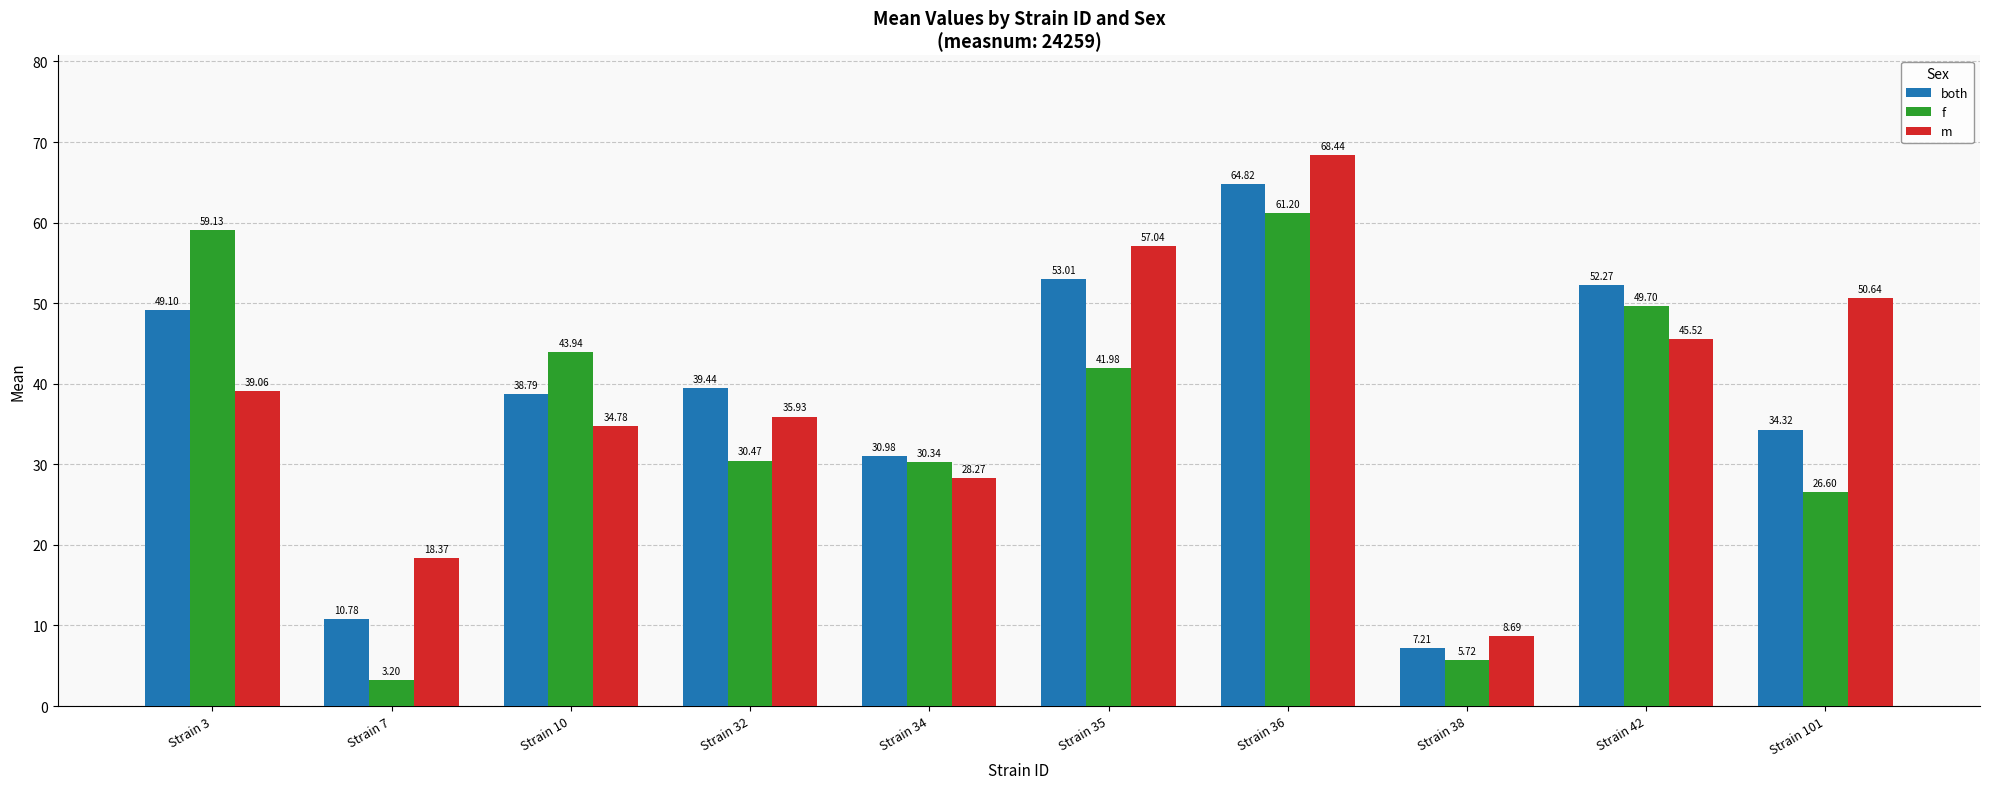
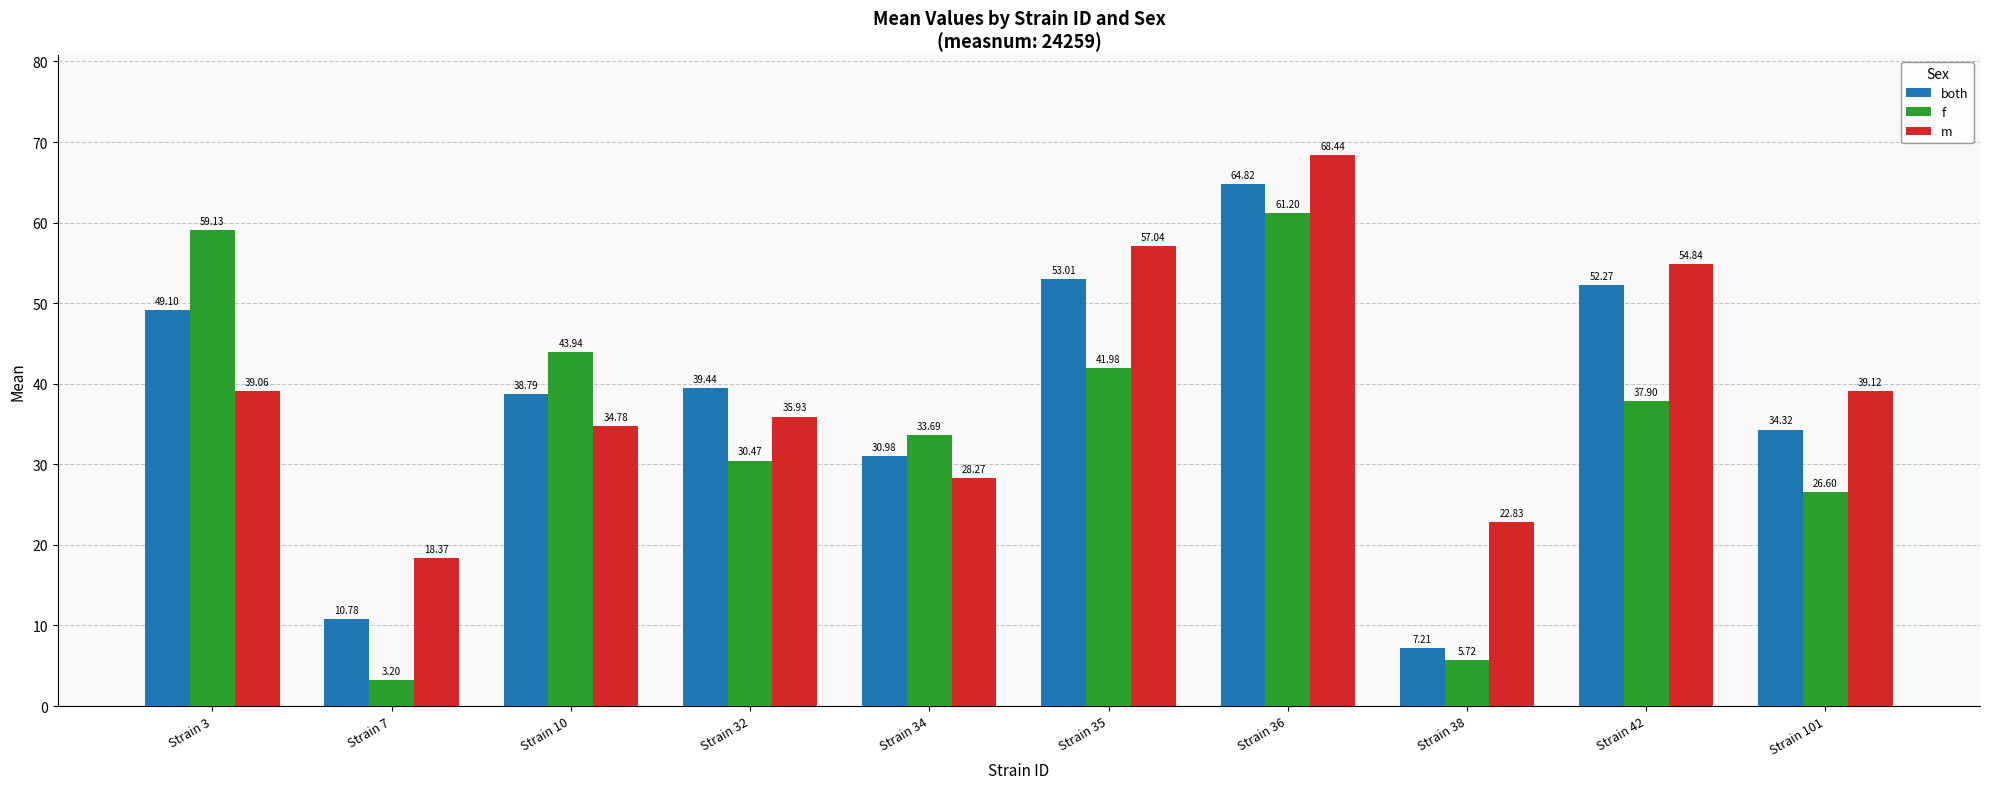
  {
    "both": {
      "Strain 3": 49.10,
      "Strain 7": 10.78,
      "Strain 10": 38.79,
      "Strain 32": 39.44,
      "Strain 34": 30.98,
      "Strain 35": 53.01,
      "Strain 36": 64.82,
      "Strain 38": 7.21,
      "Strain 42": 52.27,
      "Strain 101": 34.32
    },
    "f": {
      "Strain 3": 59.13,
      "Strain 7": 3.20,
      "Strain 10": 43.94,
      "Strain 32": 30.47,
-     "Strain 34": 30.34,
+     "Strain 34": 33.69,
      "Strain 35": 41.98,
      "Strain 36": 61.20,
      "Strain 38": 5.72,
-     "Strain 42": 49.70,
+     "Strain 42": 37.90,
      "Strain 101": 26.60
    },
    "m": {
      "Strain 3": 39.06,
      "Strain 7": 18.37,
      "Strain 10": 34.78,
      "Strain 32": 35.93,
      "Strain 34": 28.27,
      "Strain 35": 57.04,
      "Strain 36": 68.44,
-     "Strain 38": 8.69,
-     "Strain 42": 45.52,
-     "Strain 101": 50.64
+     "Strain 38": 22.83,
+     "Strain 42": 54.84,
+     "Strain 101": 39.12
    }
  }
